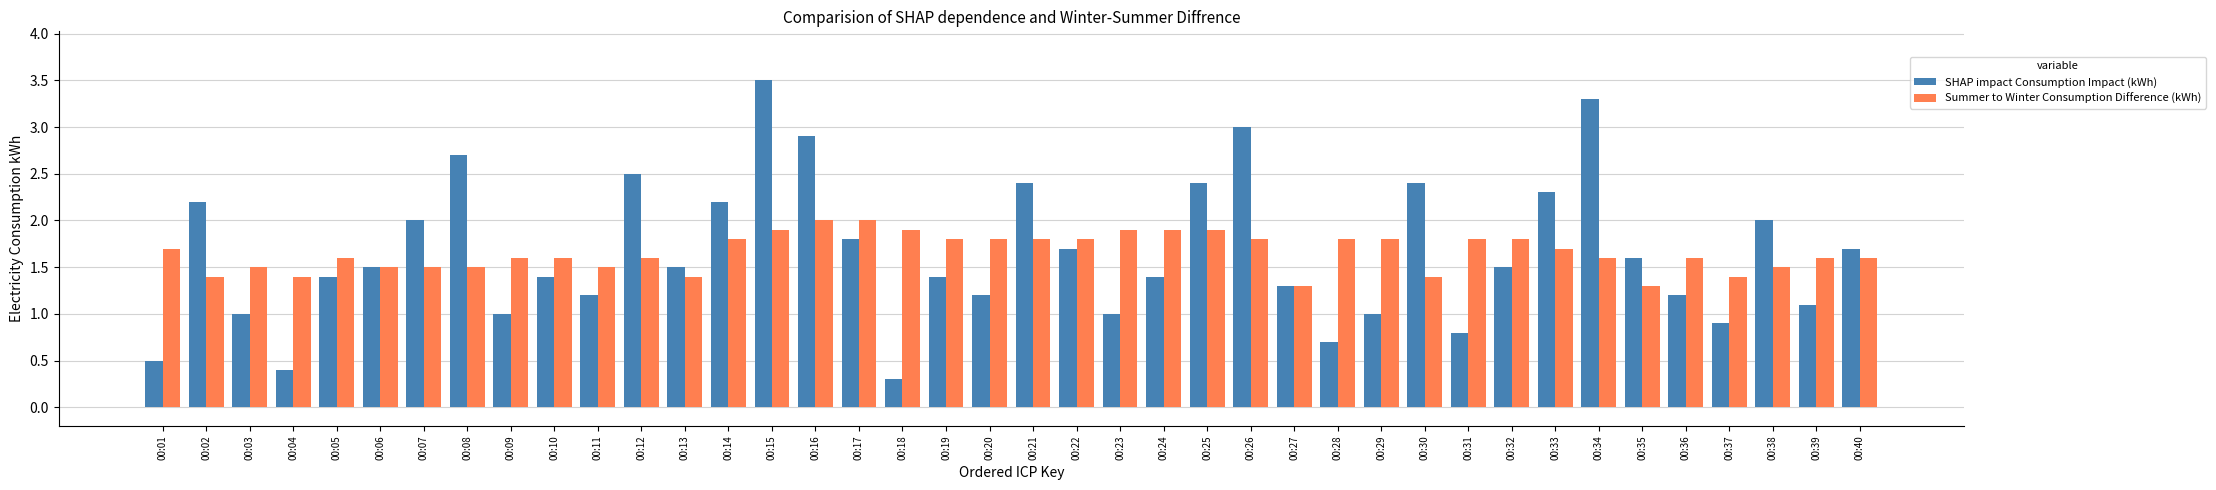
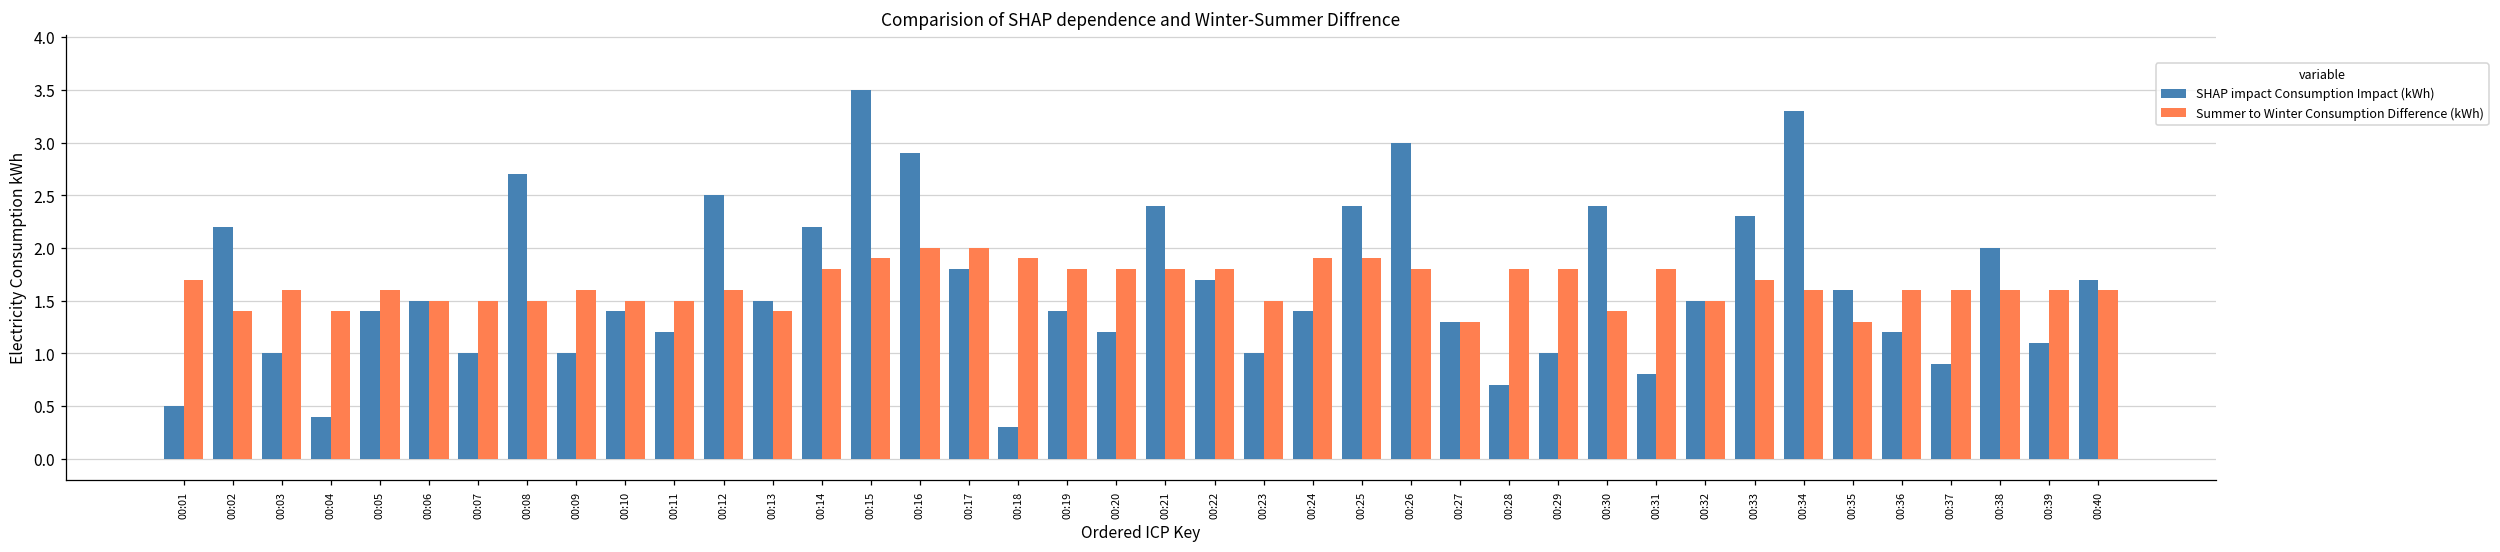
  {
    "SHAP impact Consumption Impact (kWh)": {
      "00:01": 0.5,
      "00:02": 2.2,
      "00:03": 1,
      "00:04": 0.4,
      "00:05": 1.4,
      "00:06": 1.5,
-     "00:07": 2,
+     "00:07": 1,
      "00:08": 2.7,
      "00:09": 1,
      "00:10": 1.4,
      "00:11": 1.2,
      "00:12": 2.5,
      "00:13": 1.5,
      "00:14": 2.2,
      "00:15": 3.5,
      "00:16": 2.9,
      "00:17": 1.8,
      "00:18": 0.3,
      "00:19": 1.4,
      "00:20": 1.2,
      "00:21": 2.4,
      "00:22": 1.7,
      "00:23": 1,
      "00:24": 1.4,
      "00:25": 2.4,
      "00:26": 3,
      "00:27": 1.3,
      "00:28": 0.7,
      "00:29": 1,
      "00:30": 2.4,
      "00:31": 0.8,
      "00:32": 1.5,
      "00:33": 2.3,
      "00:34": 3.3,
      "00:35": 1.6,
      "00:36": 1.2,
      "00:37": 0.9,
      "00:38": 2,
      "00:39": 1.1,
      "00:40": 1.7
    },
    "Summer to Winter Consumption Difference (kWh)": {
      "00:01": 1.7,
      "00:02": 1.4,
-     "00:03": 1.5,
+     "00:03": 1.6,
      "00:04": 1.4,
      "00:05": 1.6,
      "00:06": 1.5,
      "00:07": 1.5,
      "00:08": 1.5,
      "00:09": 1.6,
-     "00:10": 1.6,
+     "00:10": 1.5,
      "00:11": 1.5,
      "00:12": 1.6,
      "00:13": 1.4,
      "00:14": 1.8,
      "00:15": 1.9,
      "00:16": 2.0,
      "00:17": 2.0,
      "00:18": 1.9,
      "00:19": 1.8,
      "00:20": 1.8,
      "00:21": 1.8,
      "00:22": 1.8,
-     "00:23": 1.9,
+     "00:23": 1.5,
      "00:24": 1.9,
      "00:25": 1.9,
      "00:26": 1.8,
      "00:27": 1.3,
      "00:28": 1.8,
      "00:29": 1.8,
      "00:30": 1.4,
      "00:31": 1.8,
-     "00:32": 1.8,
+     "00:32": 1.5,
      "00:33": 1.7,
      "00:34": 1.6,
      "00:35": 1.3,
      "00:36": 1.6,
-     "00:37": 1.4,
-     "00:38": 1.5,
+     "00:37": 1.6,
+     "00:38": 1.6,
      "00:39": 1.6,
      "00:40": 1.6
    }
  }
